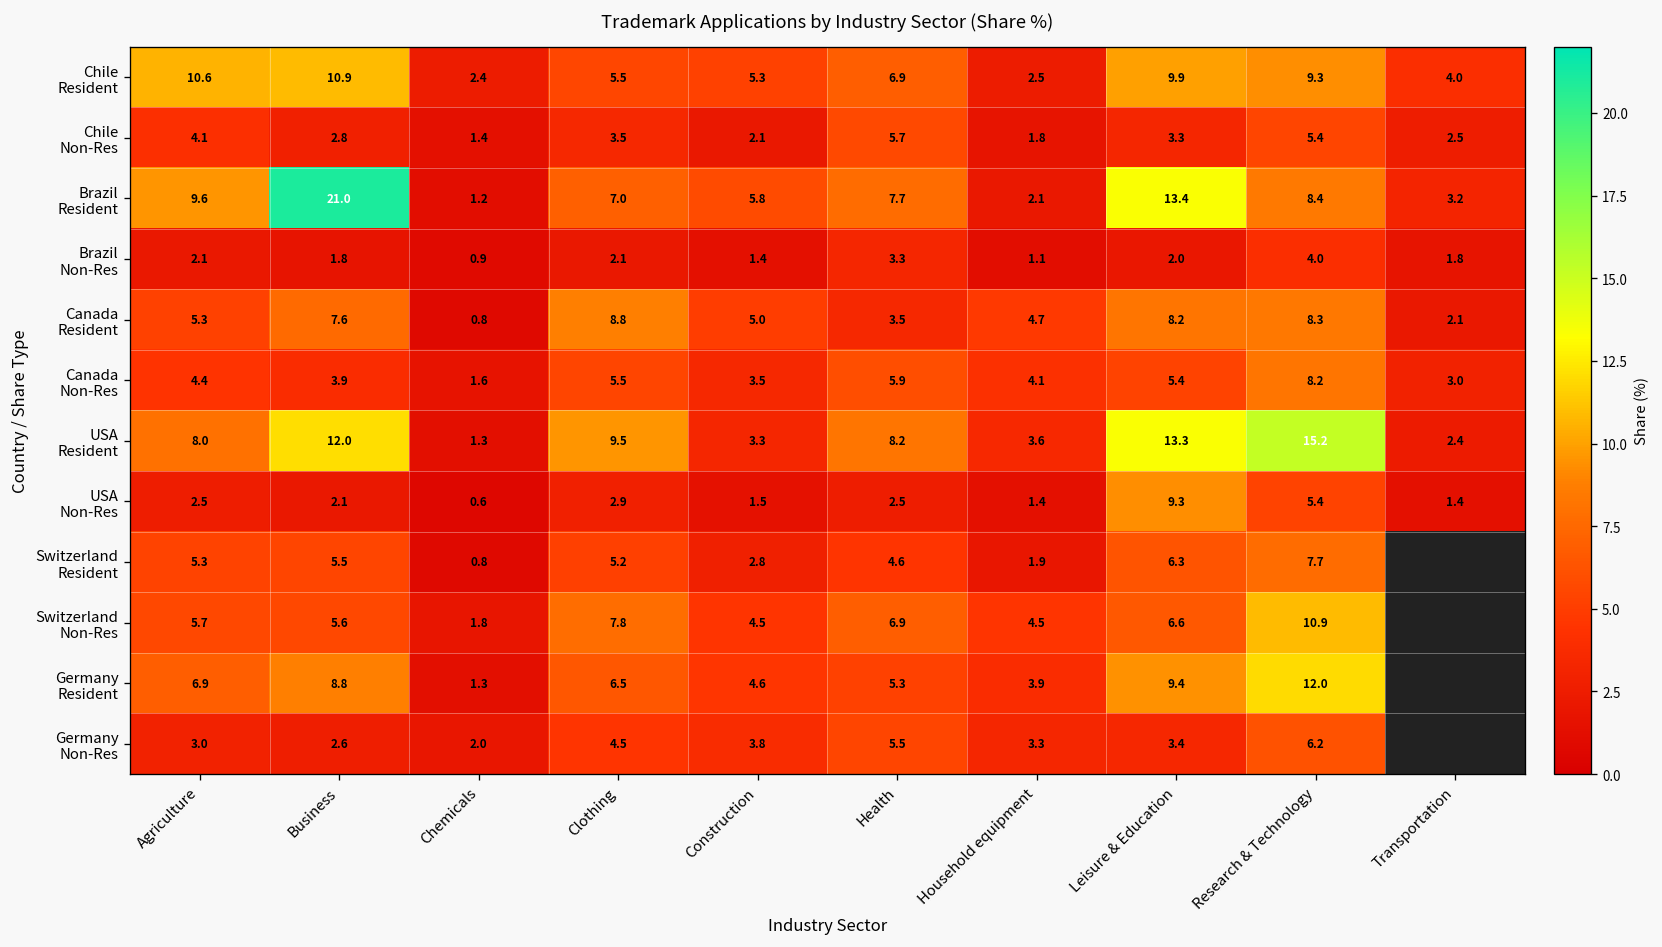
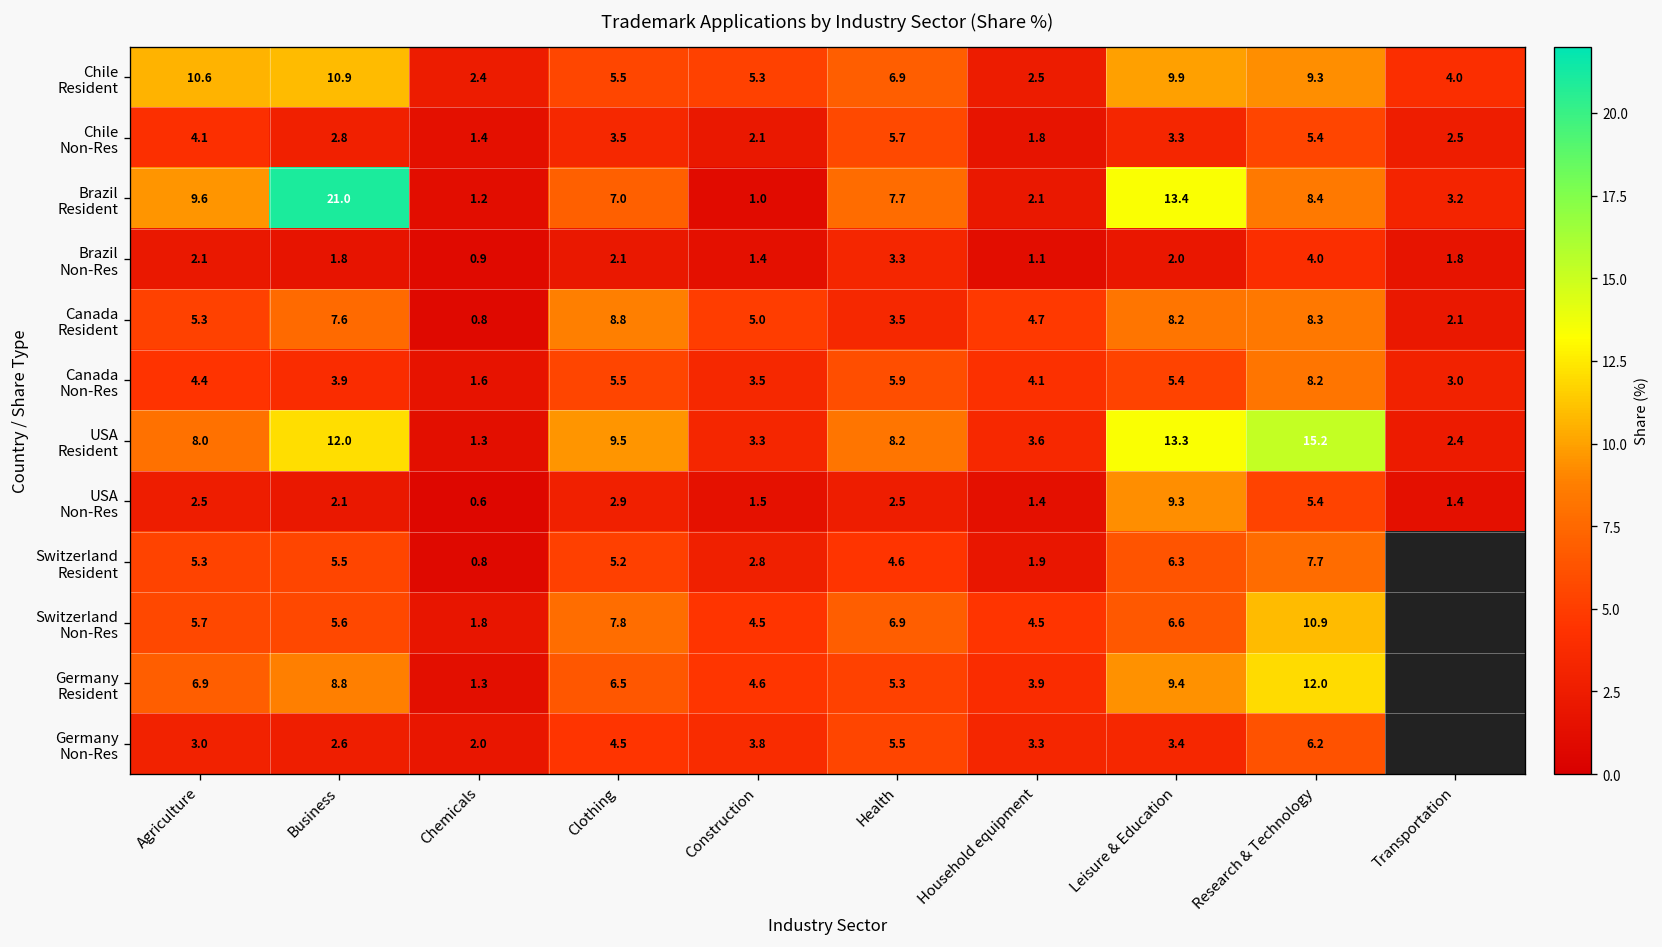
  {
    "Chile Resident": {
      "Agriculture": 10.6,
      "Business": 10.9,
      "Chemicals": 2.4,
      "Clothing": 5.5,
      "Construction": 5.3,
      "Health": 6.9,
      "Household equipment": 2.5,
      "Leisure & Education": 9.9,
      "Research & Technology": 9.3,
      "Transportation": 4.0
    },
    "Chile Non-Res": {
      "Agriculture": 4.1,
      "Business": 2.8,
      "Chemicals": 1.4,
      "Clothing": 3.5,
      "Construction": 2.1,
      "Health": 5.7,
      "Household equipment": 1.8,
      "Leisure & Education": 3.3,
      "Research & Technology": 5.4,
      "Transportation": 2.5
    },
    "Brazil Resident": {
      "Agriculture": 9.6,
      "Business": 21.0,
      "Chemicals": 1.2,
      "Clothing": 7.0,
-     "Construction": 5.8,
+     "Construction": 1.0,
      "Health": 7.7,
      "Household equipment": 2.1,
      "Leisure & Education": 13.4,
      "Research & Technology": 8.4,
      "Transportation": 3.2
    },
    "Brazil Non-Res": {
      "Agriculture": 2.1,
      "Business": 1.8,
      "Chemicals": 0.9,
      "Clothing": 2.1,
      "Construction": 1.4,
      "Health": 3.3,
      "Household equipment": 1.1,
      "Leisure & Education": 2.0,
      "Research & Technology": 4.0,
      "Transportation": 1.8
    },
    "Canada Resident": {
      "Agriculture": 5.3,
      "Business": 7.6,
      "Chemicals": 0.8,
      "Clothing": 8.8,
      "Construction": 5.0,
      "Health": 3.5,
      "Household equipment": 4.7,
      "Leisure & Education": 8.2,
      "Research & Technology": 8.3,
      "Transportation": 2.1
    },
    "Canada Non-Res": {
      "Agriculture": 4.4,
      "Business": 3.9,
      "Chemicals": 1.6,
      "Clothing": 5.5,
      "Construction": 3.5,
      "Health": 5.9,
      "Household equipment": 4.1,
      "Leisure & Education": 5.4,
      "Research & Technology": 8.2,
      "Transportation": 3.0
    },
    "USA Resident": {
      "Agriculture": 8.0,
      "Business": 12.0,
      "Chemicals": 1.3,
      "Clothing": 9.5,
      "Construction": 3.3,
      "Health": 8.2,
      "Household equipment": 3.6,
      "Leisure & Education": 13.3,
      "Research & Technology": 15.2,
      "Transportation": 2.4
    },
    "USA Non-Res": {
      "Agriculture": 2.5,
      "Business": 2.1,
      "Chemicals": 0.6,
      "Clothing": 2.9,
      "Construction": 1.5,
      "Health": 2.5,
      "Household equipment": 1.4,
      "Leisure & Education": 9.3,
      "Research & Technology": 5.4,
      "Transportation": 1.4
    },
    "Switzerland Resident": {
      "Agriculture": 5.3,
      "Business": 5.5,
      "Chemicals": 0.8,
      "Clothing": 5.2,
      "Construction": 2.8,
      "Health": 4.6,
      "Household equipment": 1.9,
      "Leisure & Education": 6.3,
      "Research & Technology": 7.7
    },
    "Switzerland Non-Res": {
      "Agriculture": 5.7,
      "Business": 5.6,
      "Chemicals": 1.8,
      "Clothing": 7.8,
      "Construction": 4.5,
      "Health": 6.9,
      "Household equipment": 4.5,
      "Leisure & Education": 6.6,
      "Research & Technology": 10.9
    },
    "Germany Resident": {
      "Agriculture": 6.9,
      "Business": 8.8,
      "Chemicals": 1.3,
      "Clothing": 6.5,
      "Construction": 4.6,
      "Health": 5.3,
      "Household equipment": 3.9,
      "Leisure & Education": 9.4,
      "Research & Technology": 12.0
    },
    "Germany Non-Res": {
      "Agriculture": 3.0,
      "Business": 2.6,
      "Chemicals": 2.0,
      "Clothing": 4.5,
      "Construction": 3.8,
      "Health": 5.5,
      "Household equipment": 3.3,
      "Leisure & Education": 3.4,
      "Research & Technology": 6.2
    }
  }
